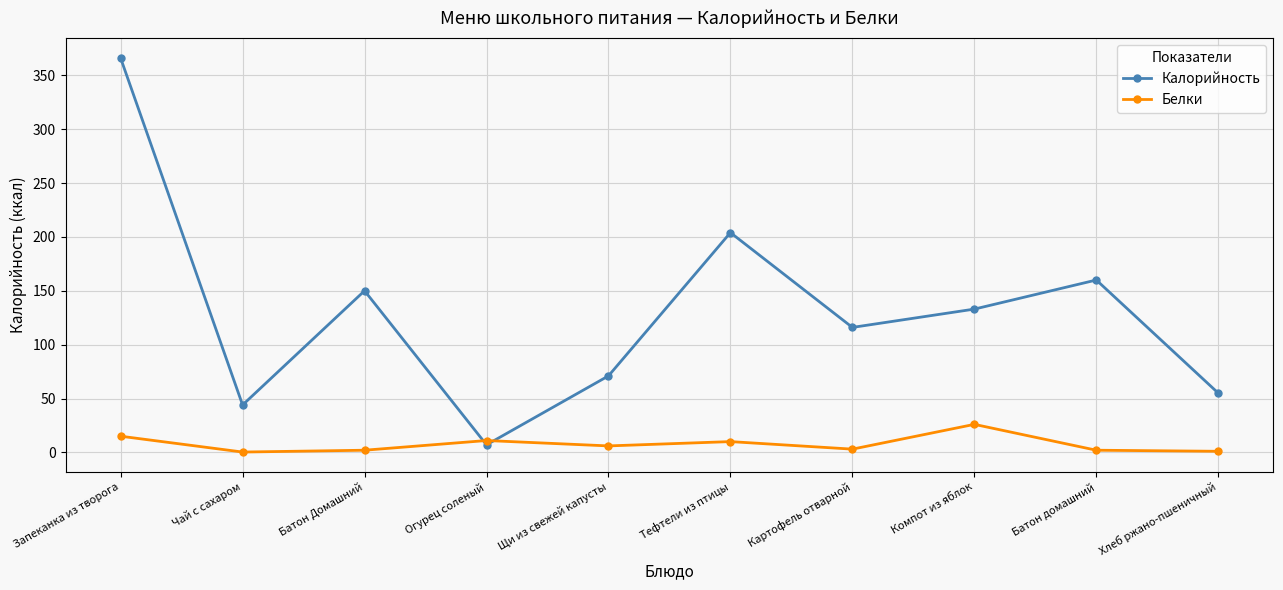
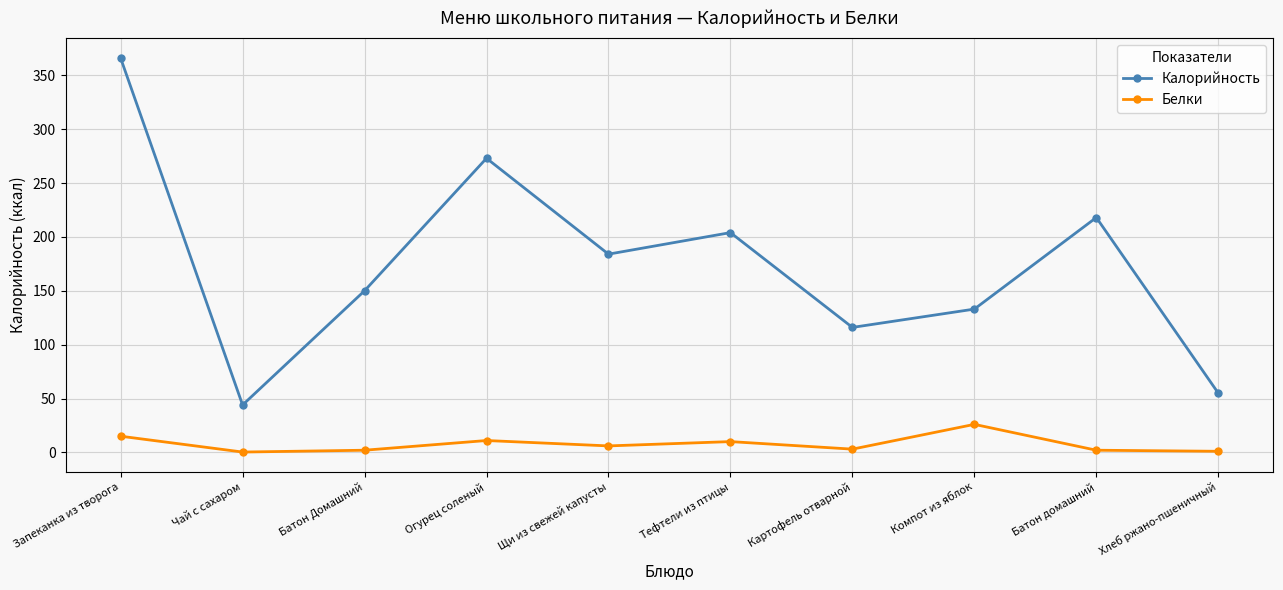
  {
    "Калорийность": {
      "Запеканка из творога": 366,
      "Чай с сахаром": 44,
      "Батон Домашний": 150,
-     "Огурец соленый": 7,
-     "Щи из свежей капусты": 71,
+     "Огурец соленый": 273,
+     "Щи из свежей капусты": 184,
      "Тефтели из птицы": 204,
      "Картофель отварной": 116,
      "Компот из яблок": 133,
-     "Батон домашний": 160,
+     "Батон домашний": 218,
      "Хлеб ржано-пшеничный": 55
    },
    "Белки": {
      "Запеканка из творога": 15,
      "Чай с сахаром": 0,
      "Батон Домашний": 2,
      "Огурец соленый": 11,
      "Щи из свежей капусты": 6,
      "Тефтели из птицы": 10,
      "Картофель отварной": 3,
      "Компот из яблок": 26,
      "Батон домашний": 2,
      "Хлеб ржано-пшеничный": 1
    }
  }
